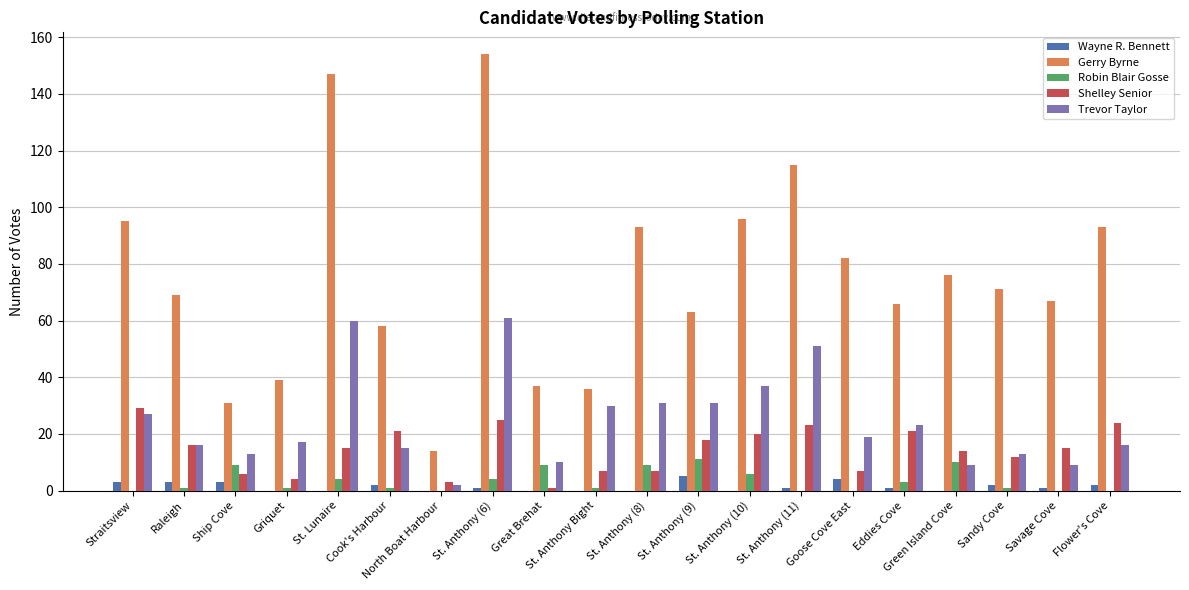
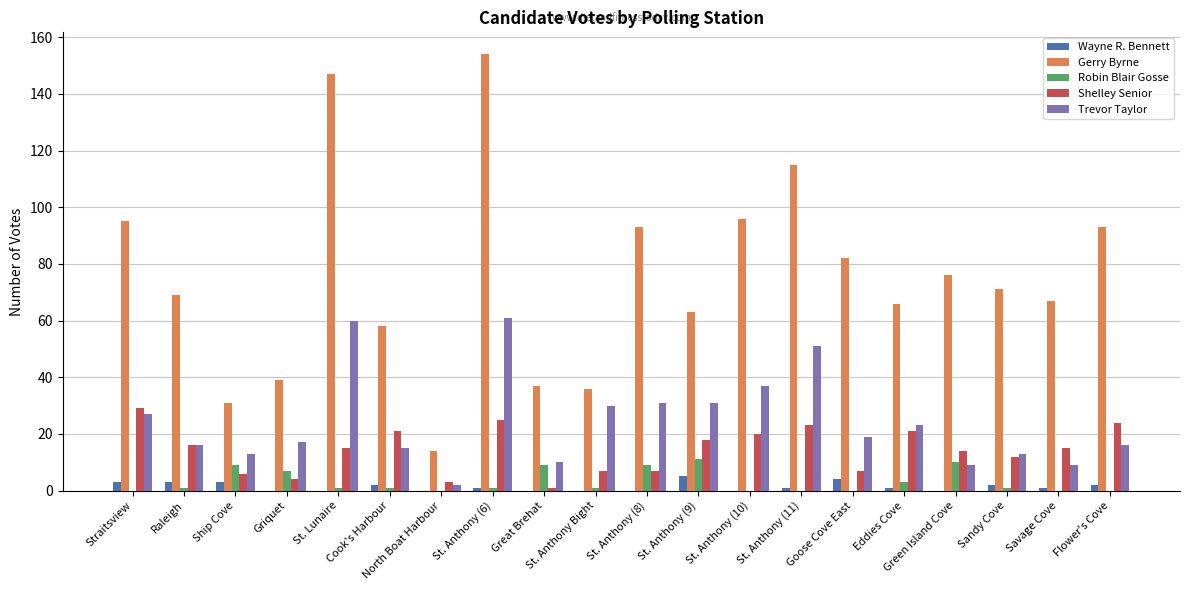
  {
    "Robin Blair Gosse": {
      "Straitsview": 0,
      "Raleigh": 1,
      "Ship Cove": 9,
-     "Griquet": 1,
-     "St. Lunaire": 4,
+     "Griquet": 7,
+     "St. Lunaire": 1,
      "Cook's Harbour": 1,
      "North Boat Harbour": 0,
-     "St. Anthony (6)": 4,
+     "St. Anthony (6)": 1,
      "Great Brehat": 9,
      "St. Anthony Bight": 1,
      "St. Anthony (8)": 9,
      "St. Anthony (9)": 11,
-     "St. Anthony (10)": 6,
+     "St. Anthony (10)": 0,
      "St. Anthony (11)": 0,
      "Goose Cove East": 0,
      "Eddies Cove": 3,
      "Green Island Cove": 10,
      "Sandy Cove": 1,
      "Savage Cove": 0,
      "Flower's Cove": 0
    }
  }
